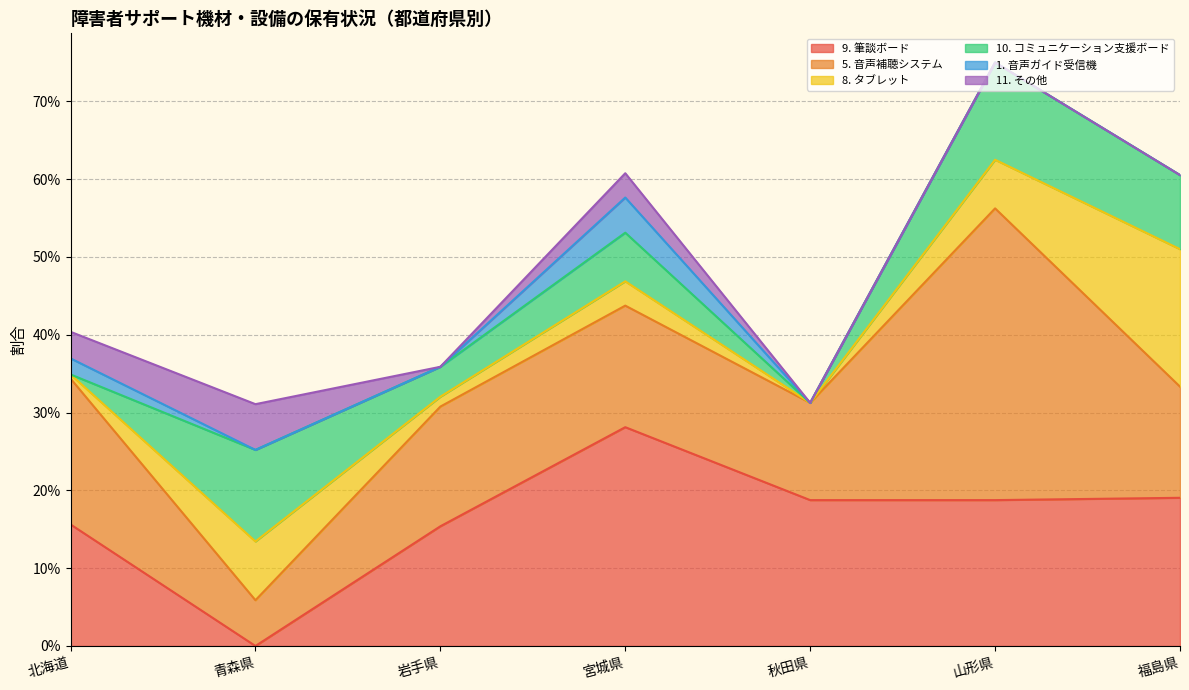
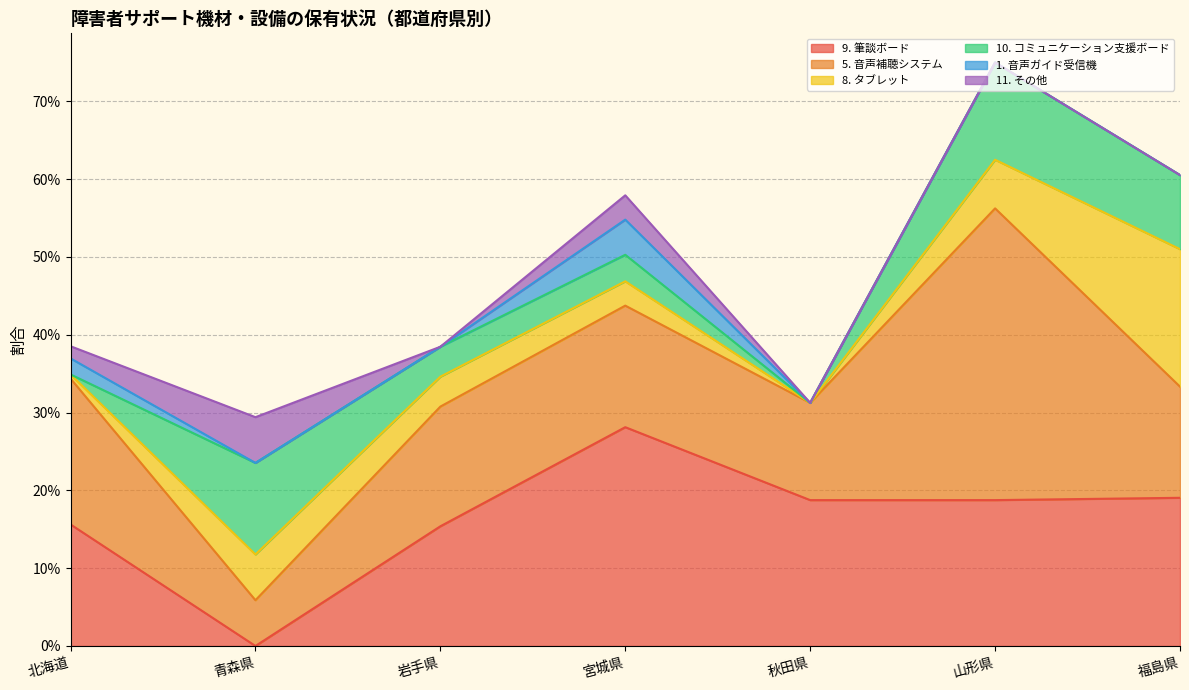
  {
    "8. タブレット": {
-     "青森県": "8%",
-     "岩手県": "1%",
+     "青森県": "6%",
+     "岩手県": "4%",
      "宮城県": "3%",
      "山形県": "6%",
      "福島県": "18%"
    },
    "10. コミュニケーション支援ボード": {
-     "宮城県": "6%"
+     "宮城県": "3%"
    },
    "1. 音声ガイド受信機": {
      "北海道": "2%",
      "宮城県": "5%"
    },
    "11. その他": {
-     "北海道": "3%",
+     "北海道": "2%",
      "青森県": "6%",
      "宮城県": "3%"
    }
  }
